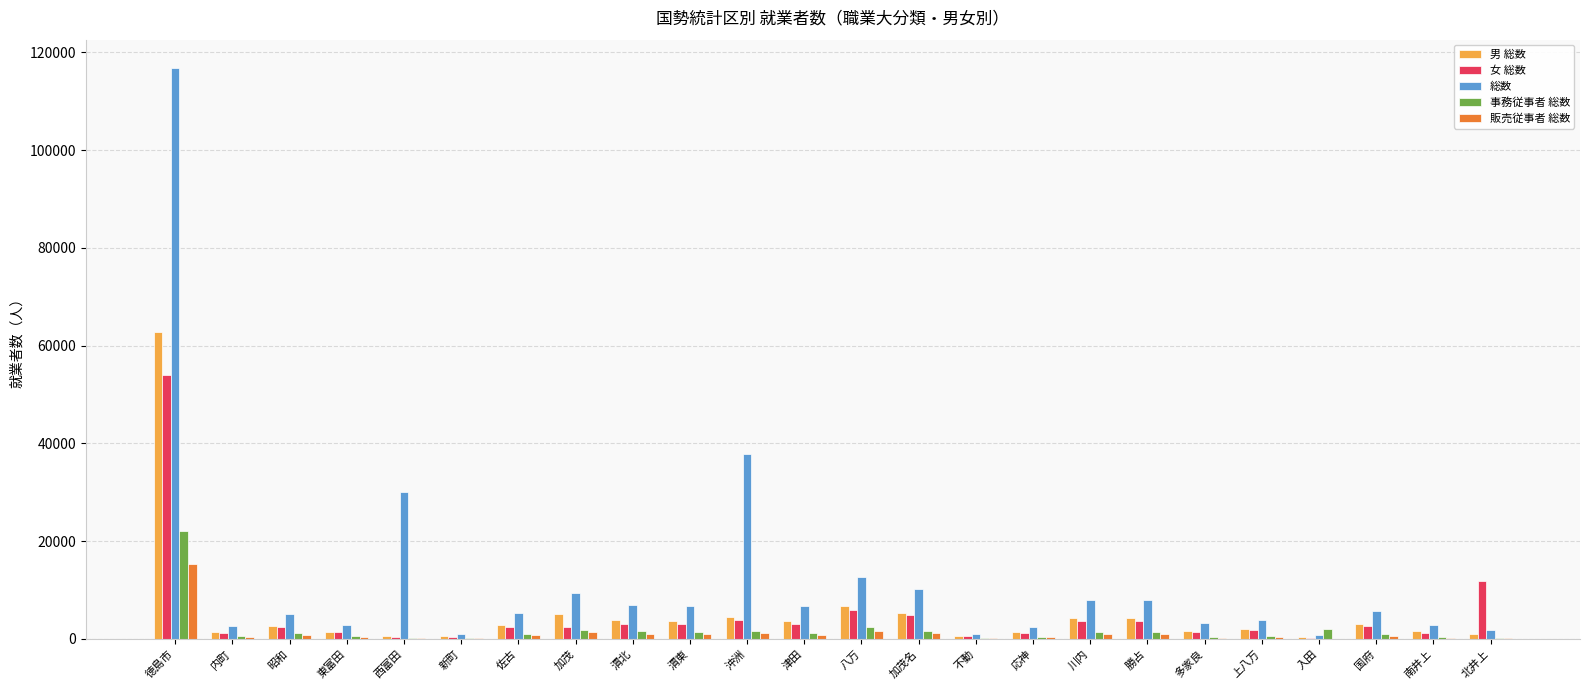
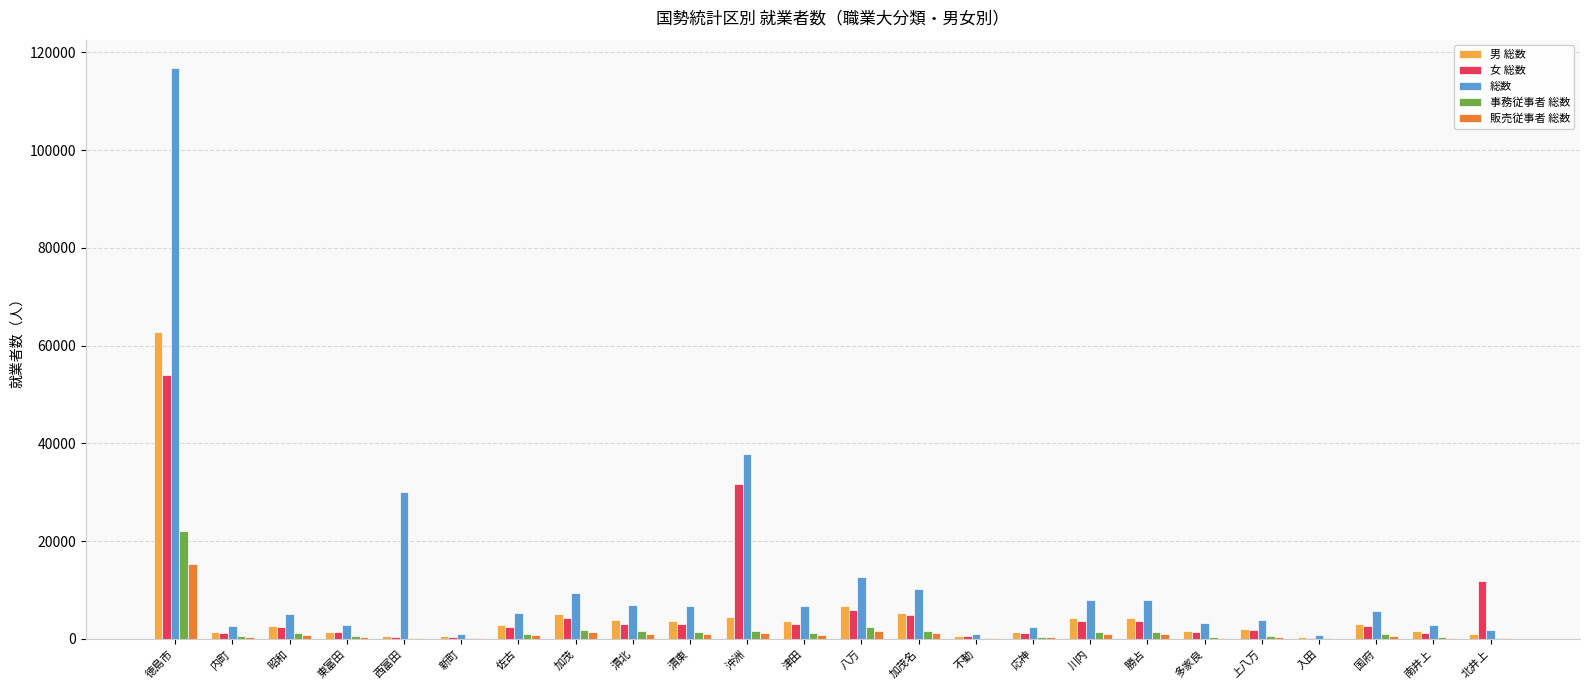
  {
    "女 総数": {
      "徳島市": 54000,
      "内町": 1000,
      "昭和": 2000,
      "東富田": 1000,
      "佐古": 2000,
-     "加茂": 2000,
+     "加茂": 4000,
      "渭北": 3000,
      "渭東": 3000,
-     "沖洲": 4000,
+     "沖洲": 32000,
      "津田": 3000,
      "八万": 6000,
      "加茂名": 5000,
      "不動": 1000,
      "応神": 1000,
      "川内": 4000,
      "勝占": 4000,
      "多家良": 1000,
      "上八万": 2000,
      "国府": 3000,
      "南井上": 1000,
      "北井上": 12000
    },
    "総数": {
      "徳島市": 117000,
      "内町": 3000,
      "昭和": 5000,
      "東富田": 3000,
      "西富田": 30000,
      "新町": 1000,
      "佐古": 5000,
      "加茂": 9000,
      "渭北": 7000,
      "渭東": 7000,
      "沖洲": 38000,
      "津田": 7000,
      "八万": 13000,
      "加茂名": 10000,
      "不動": 1000,
      "応神": 3000,
      "川内": 8000,
      "勝占": 8000,
      "多家良": 3000,
      "上八万": 4000,
      "入田": 1000,
      "国府": 6000,
      "南井上": 3000,
      "北井上": 2000
    },
    "事務従事者 総数": {
      "徳島市": 22000,
      "内町": 1000,
      "昭和": 1000,
      "東富田": 1000,
      "佐古": 1000,
      "加茂": 2000,
      "渭北": 2000,
      "渭東": 1000,
      "沖洲": 2000,
      "津田": 1000,
      "八万": 2000,
      "加茂名": 2000,
      "川内": 1000,
      "勝占": 1000,
      "上八万": 1000,
-     "入田": 2000,
+     "入田": 0,
      "国府": 1000
    }
  }
